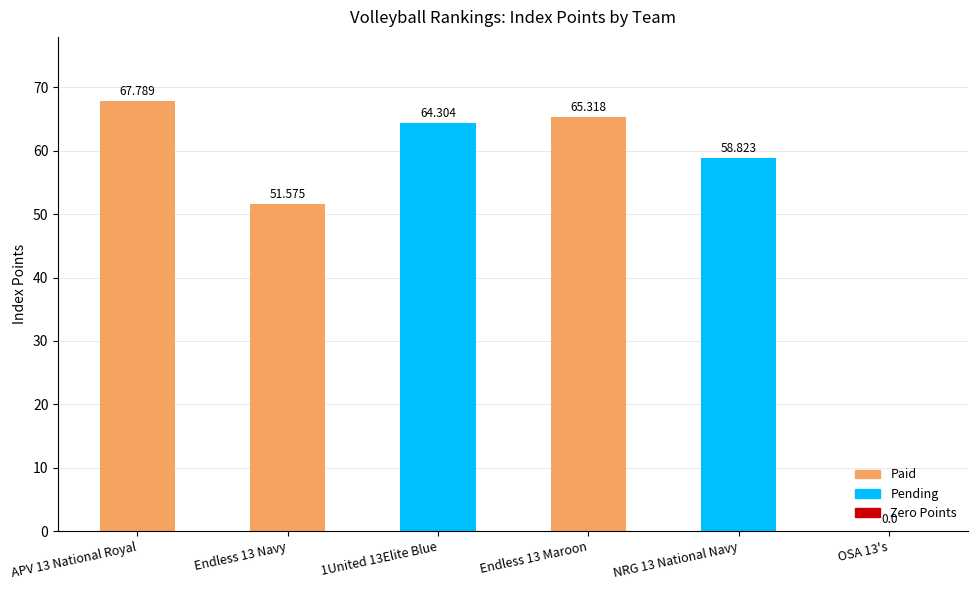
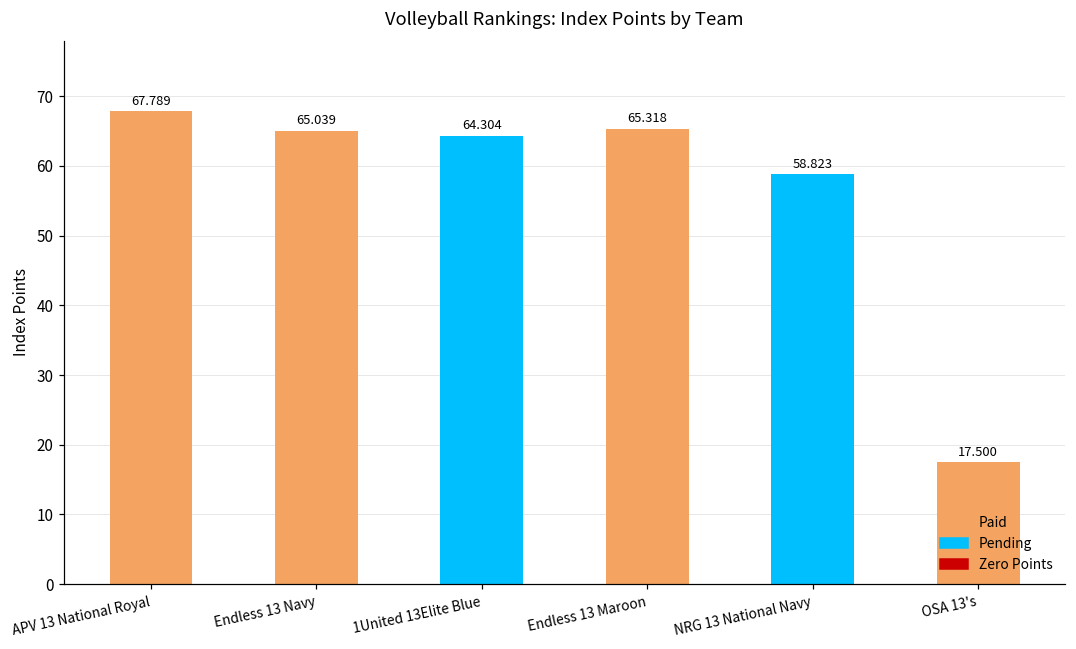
  {
    "APV 13 National Royal": 67.789,
-   "Endless 13 Navy": 51.575,
+   "Endless 13 Navy": 65.039,
    "1United 13Elite Blue": 64.304,
    "Endless 13 Maroon": 65.318,
    "NRG 13 National Navy": 58.823,
-   "OSA 13's": 0.0
+   "OSA 13's": 17.500
  }
